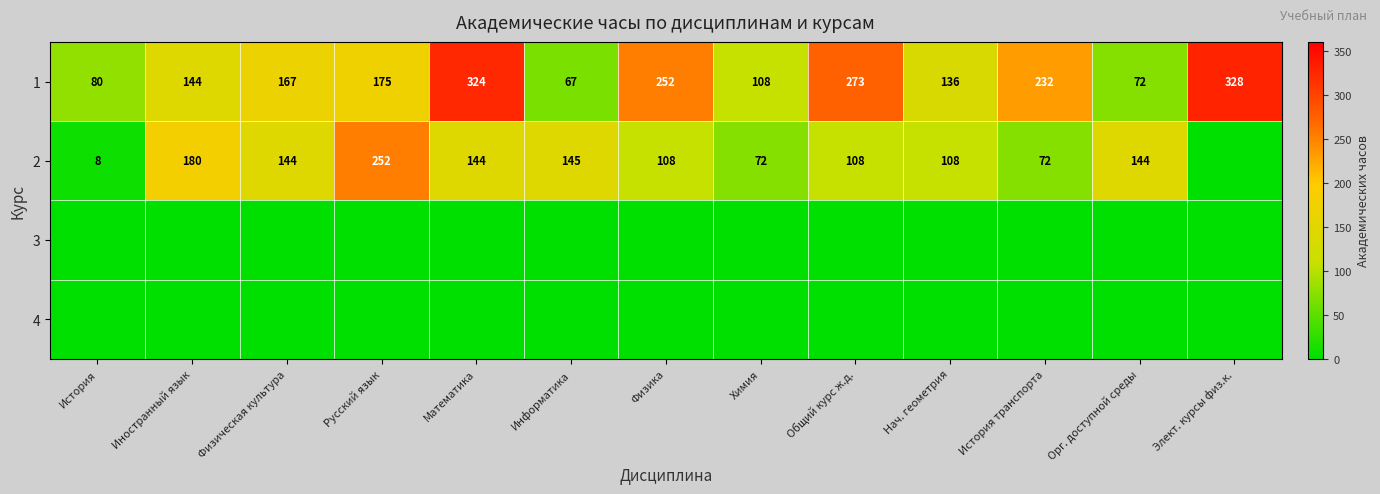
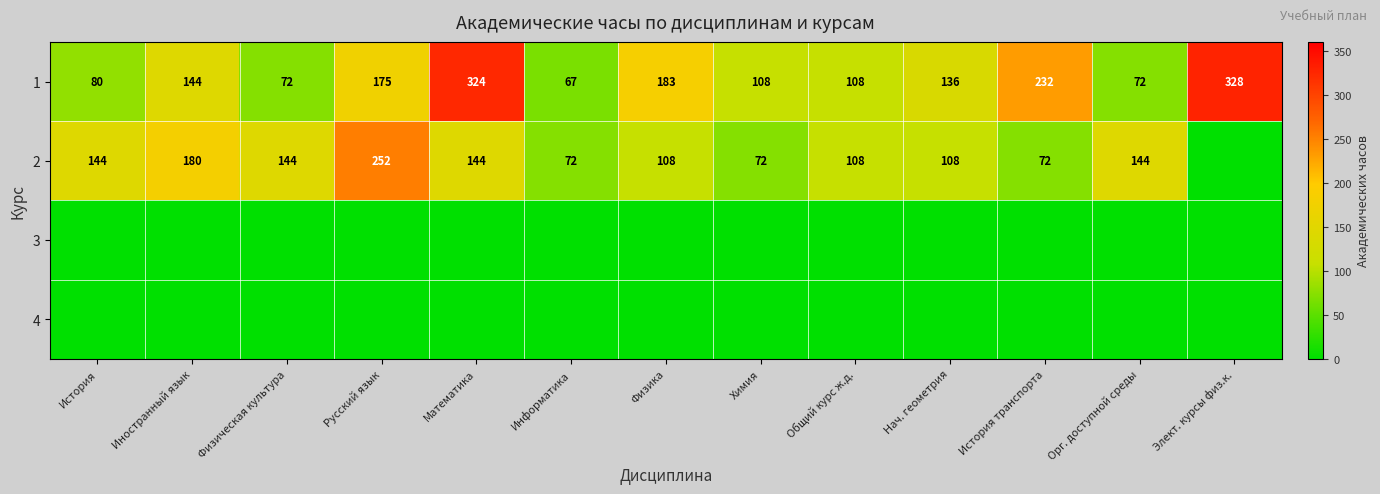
  {
    "1": {
      "История": 80,
      "Иностранный язык": 144,
-     "Физическая культура": 167,
+     "Физическая культура": 72,
      "Русский язык": 175,
      "Математика": 324,
      "Информатика": 67,
-     "Физика": 252,
+     "Физика": 183,
      "Химия": 108,
-     "Общий курс ж.д.": 273,
+     "Общий курс ж.д.": 108,
      "Нач. геометрия": 136,
      "История транспорта": 232,
      "Орг. доступной среды": 72,
      "Элект. курсы физ.к.": 328
    },
    "2": {
-     "История": 8,
+     "История": 144,
      "Иностранный язык": 180,
      "Физическая культура": 144,
      "Русский язык": 252,
      "Математика": 144,
-     "Информатика": 145,
+     "Информатика": 72,
      "Физика": 108,
      "Химия": 72,
      "Общий курс ж.д.": 108,
      "Нач. геометрия": 108,
      "История транспорта": 72,
      "Орг. доступной среды": 144
    }
  }
